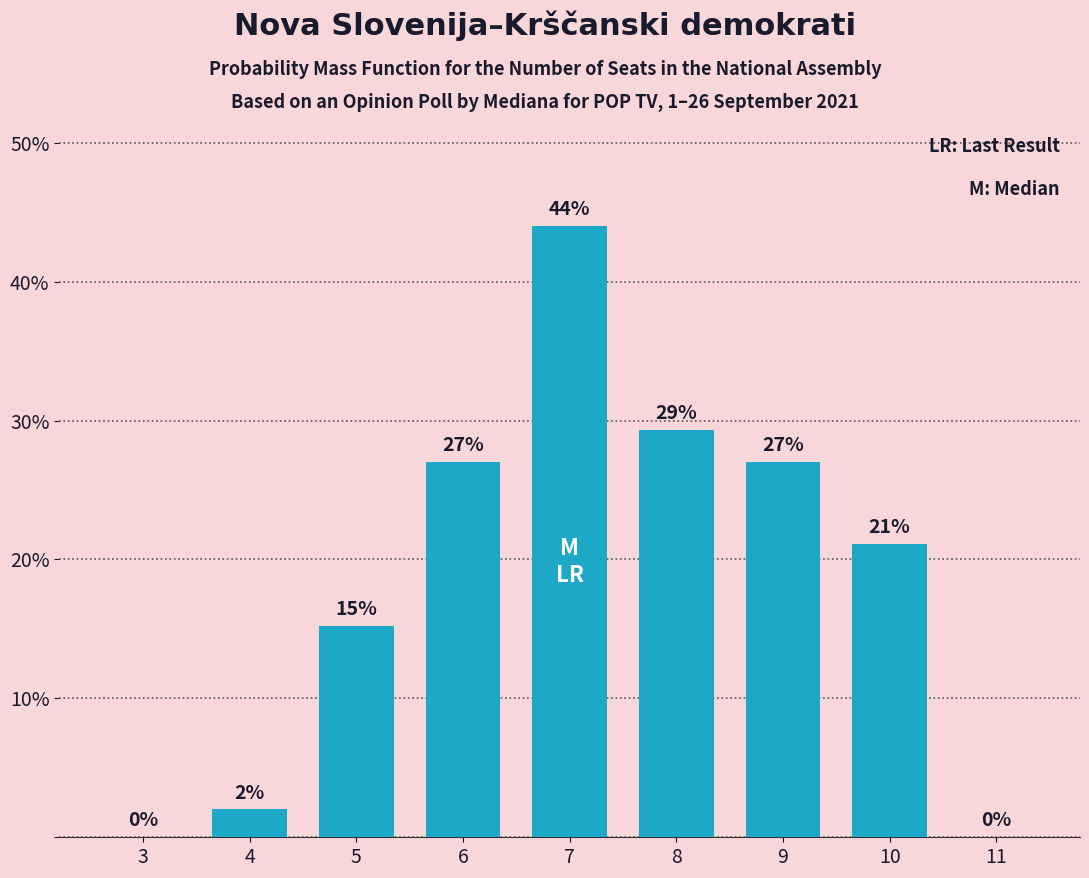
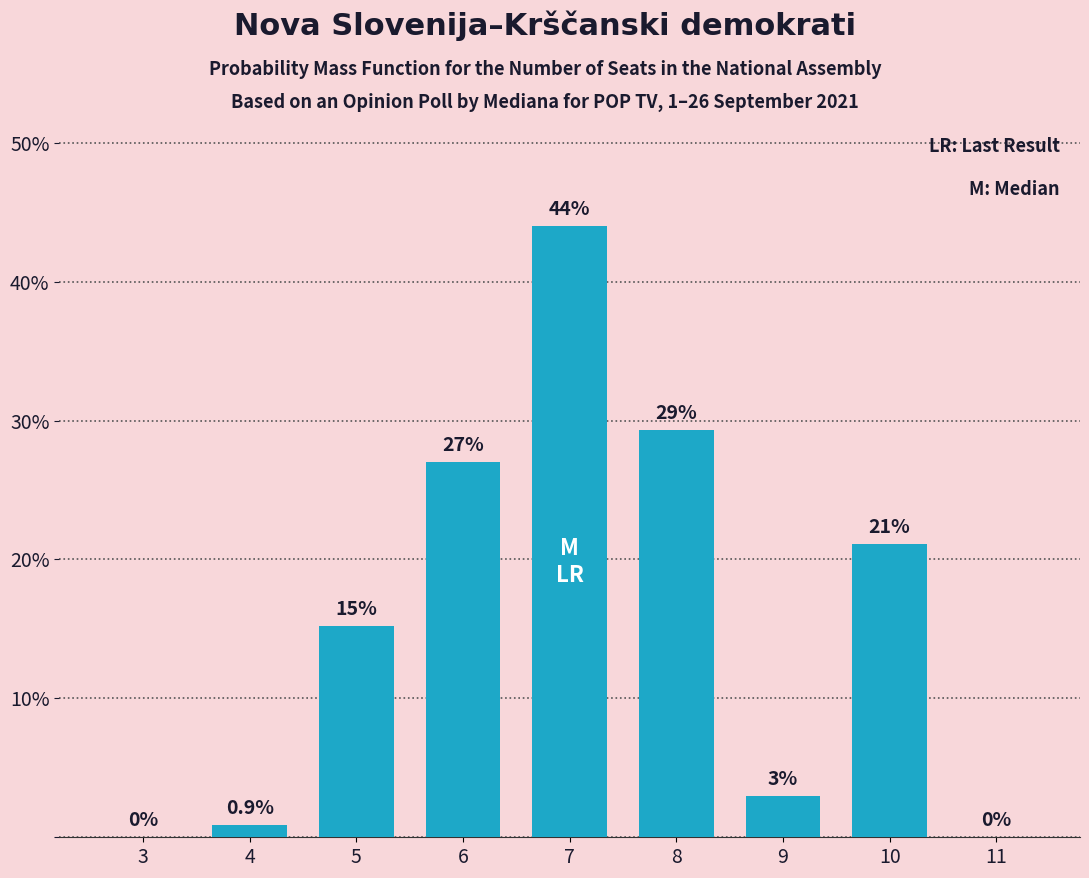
  {
    "3": "0%",
-   "4": "2%",
+   "4": "0.9%",
    "5": "15%",
    "6": "27%",
    "7": "44%",
    "8": "29%",
-   "9": "27%",
+   "9": "3%",
    "10": "21%",
    "11": "0%"
  }
